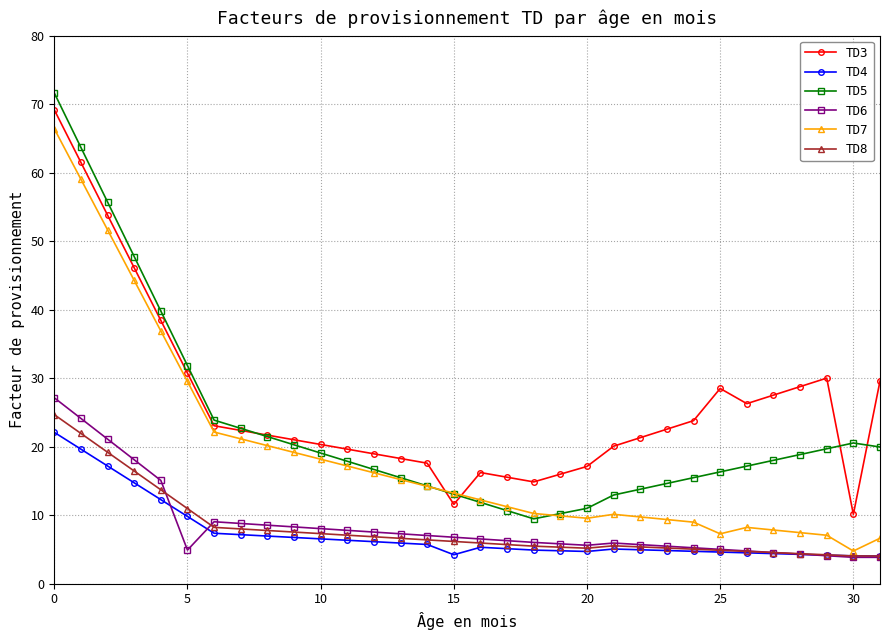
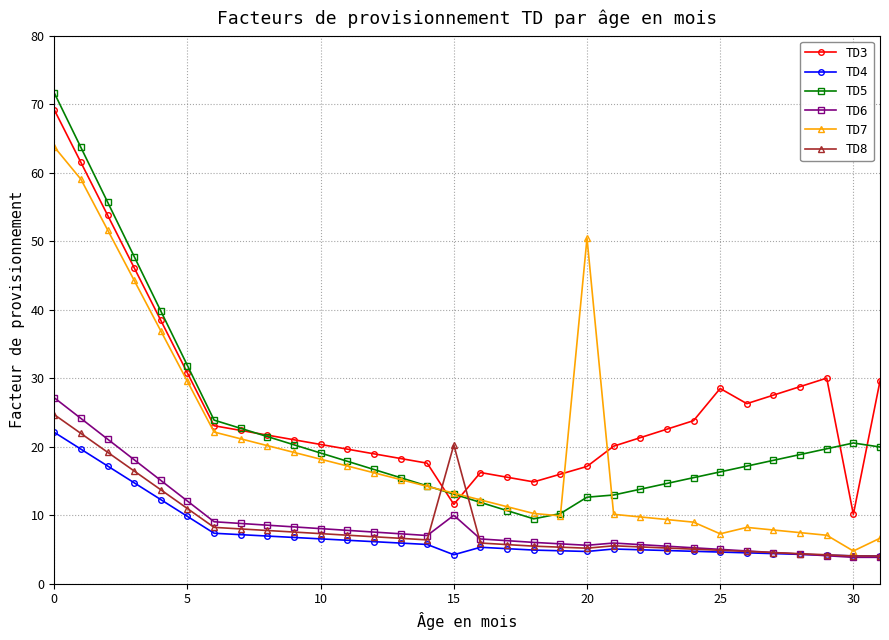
  {
    "TD3": {
      "0": 69,
      "5": 31,
      "10": 20,
      "15": 12,
      "20": 17,
      "25": 28,
      "30": 10
    },
    "TD4": {
      "0": 22,
      "5": 10,
      "10": 7,
      "15": 4,
      "20": 5
    },
    "TD5": {
      "0": 72,
      "5": 32,
      "10": 19,
-     "20": 11,
+     "20": 13,
      "25": 16,
      "30": 21
    },
    "TD6": {
      "0": 27,
-     "5": 5,
+     "5": 12,
      "10": 8,
-     "15": 7,
+     "15": 10,
      "20": 6
    },
    "TD7": {
-     "0": 66,
+     "0": 64,
      "5": 30,
      "10": 18,
-     "20": 10,
+     "20": 50,
      "25": 7,
      "30": 5
    },
    "TD8": {
      "0": 25,
      "5": 11,
      "10": 7,
-     "15": 6,
+     "15": 20,
      "20": 5
    }
  }
